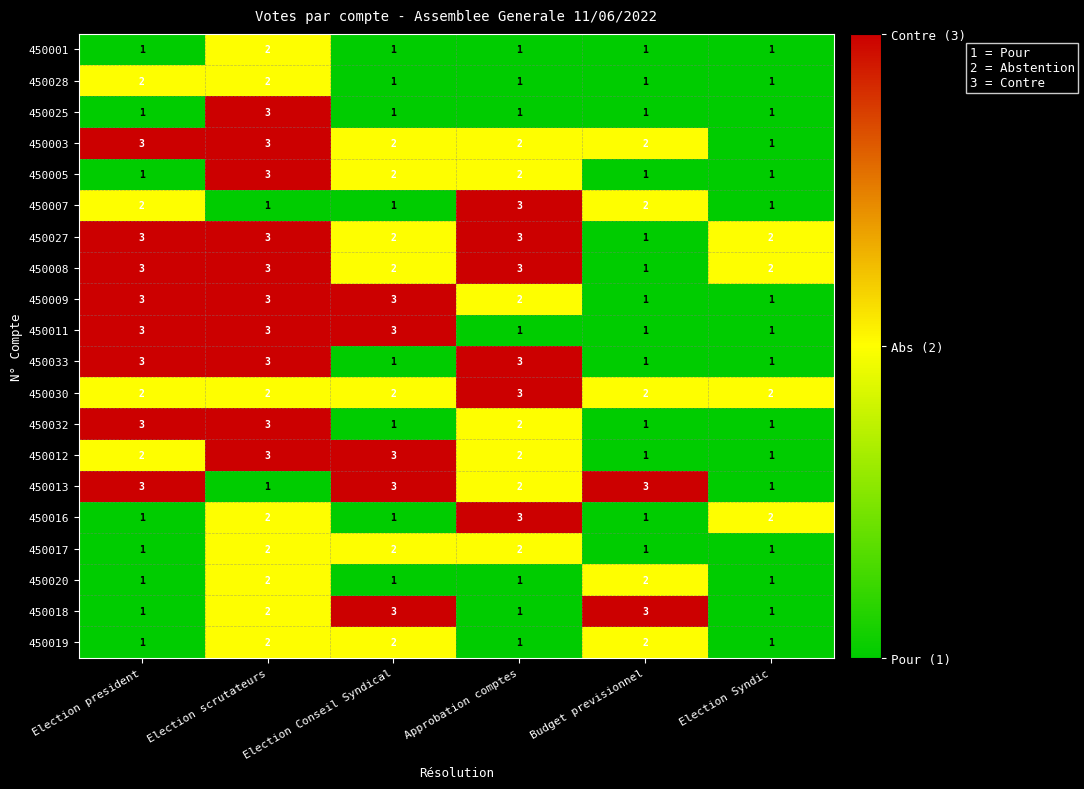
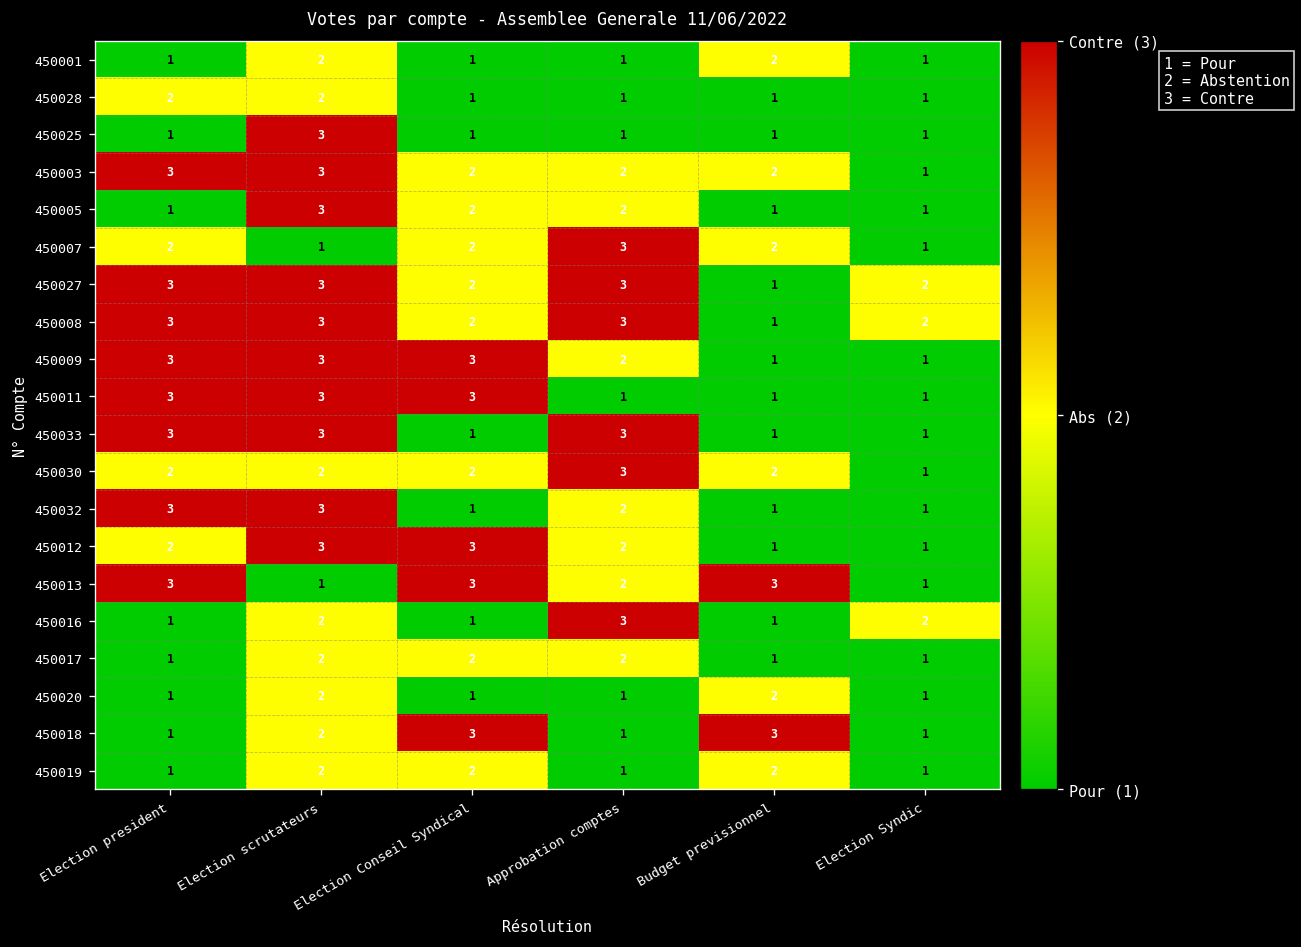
  {
    "450001": {
      "Election president": 1,
      "Election scrutateurs": 2,
      "Election Conseil Syndical": 1,
      "Approbation comptes": 1,
-     "Budget previsionnel": 1,
+     "Budget previsionnel": 2,
      "Election Syndic": 1
    },
    "450028": {
      "Election president": 2,
      "Election scrutateurs": 2,
      "Election Conseil Syndical": 1,
      "Approbation comptes": 1,
      "Budget previsionnel": 1,
      "Election Syndic": 1
    },
    "450025": {
      "Election president": 1,
      "Election scrutateurs": 3,
      "Election Conseil Syndical": 1,
      "Approbation comptes": 1,
      "Budget previsionnel": 1,
      "Election Syndic": 1
    },
    "450003": {
      "Election president": 3,
      "Election scrutateurs": 3,
      "Election Conseil Syndical": 2,
      "Approbation comptes": 2,
      "Budget previsionnel": 2,
      "Election Syndic": 1
    },
    "450005": {
      "Election president": 1,
      "Election scrutateurs": 3,
      "Election Conseil Syndical": 2,
      "Approbation comptes": 2,
      "Budget previsionnel": 1,
      "Election Syndic": 1
    },
    "450007": {
      "Election president": 2,
      "Election scrutateurs": 1,
-     "Election Conseil Syndical": 1,
+     "Election Conseil Syndical": 2,
      "Approbation comptes": 3,
      "Budget previsionnel": 2,
      "Election Syndic": 1
    },
    "450027": {
      "Election president": 3,
      "Election scrutateurs": 3,
      "Election Conseil Syndical": 2,
      "Approbation comptes": 3,
      "Budget previsionnel": 1,
      "Election Syndic": 2
    },
    "450008": {
      "Election president": 3,
      "Election scrutateurs": 3,
      "Election Conseil Syndical": 2,
      "Approbation comptes": 3,
      "Budget previsionnel": 1,
      "Election Syndic": 2
    },
    "450009": {
      "Election president": 3,
      "Election scrutateurs": 3,
      "Election Conseil Syndical": 3,
      "Approbation comptes": 2,
      "Budget previsionnel": 1,
      "Election Syndic": 1
    },
    "450011": {
      "Election president": 3,
      "Election scrutateurs": 3,
      "Election Conseil Syndical": 3,
      "Approbation comptes": 1,
      "Budget previsionnel": 1,
      "Election Syndic": 1
    },
    "450033": {
      "Election president": 3,
      "Election scrutateurs": 3,
      "Election Conseil Syndical": 1,
      "Approbation comptes": 3,
      "Budget previsionnel": 1,
      "Election Syndic": 1
    },
    "450030": {
      "Election president": 2,
      "Election scrutateurs": 2,
      "Election Conseil Syndical": 2,
      "Approbation comptes": 3,
      "Budget previsionnel": 2,
-     "Election Syndic": 2
+     "Election Syndic": 1
    },
    "450032": {
      "Election president": 3,
      "Election scrutateurs": 3,
      "Election Conseil Syndical": 1,
      "Approbation comptes": 2,
      "Budget previsionnel": 1,
      "Election Syndic": 1
    },
    "450012": {
      "Election president": 2,
      "Election scrutateurs": 3,
      "Election Conseil Syndical": 3,
      "Approbation comptes": 2,
      "Budget previsionnel": 1,
      "Election Syndic": 1
    },
    "450013": {
      "Election president": 3,
      "Election scrutateurs": 1,
      "Election Conseil Syndical": 3,
      "Approbation comptes": 2,
      "Budget previsionnel": 3,
      "Election Syndic": 1
    },
    "450016": {
      "Election president": 1,
      "Election scrutateurs": 2,
      "Election Conseil Syndical": 1,
      "Approbation comptes": 3,
      "Budget previsionnel": 1,
      "Election Syndic": 2
    },
    "450017": {
      "Election president": 1,
      "Election scrutateurs": 2,
      "Election Conseil Syndical": 2,
      "Approbation comptes": 2,
      "Budget previsionnel": 1,
      "Election Syndic": 1
    },
    "450020": {
      "Election president": 1,
      "Election scrutateurs": 2,
      "Election Conseil Syndical": 1,
      "Approbation comptes": 1,
      "Budget previsionnel": 2,
      "Election Syndic": 1
    },
    "450018": {
      "Election president": 1,
      "Election scrutateurs": 2,
      "Election Conseil Syndical": 3,
      "Approbation comptes": 1,
      "Budget previsionnel": 3,
      "Election Syndic": 1
    },
    "450019": {
      "Election president": 1,
      "Election scrutateurs": 2,
      "Election Conseil Syndical": 2,
      "Approbation comptes": 1,
      "Budget previsionnel": 2,
      "Election Syndic": 1
    }
  }
